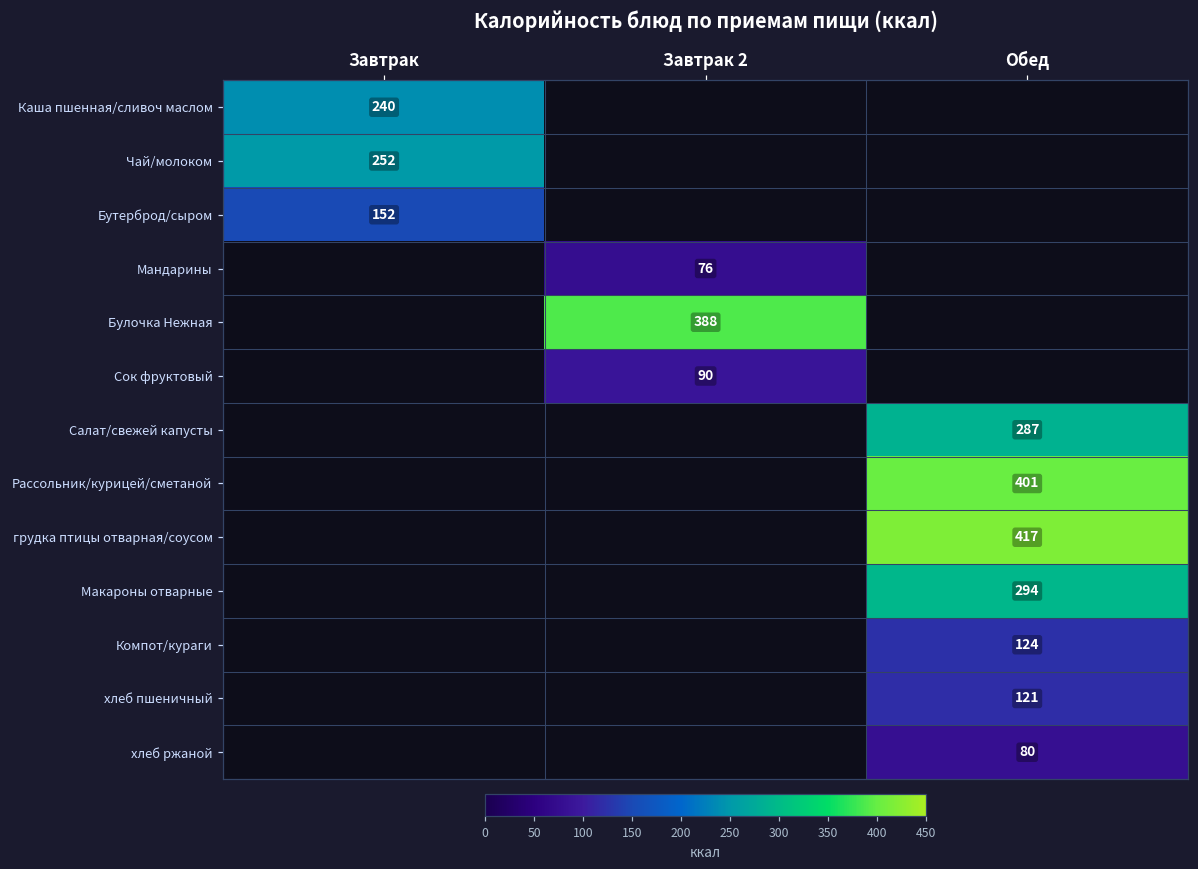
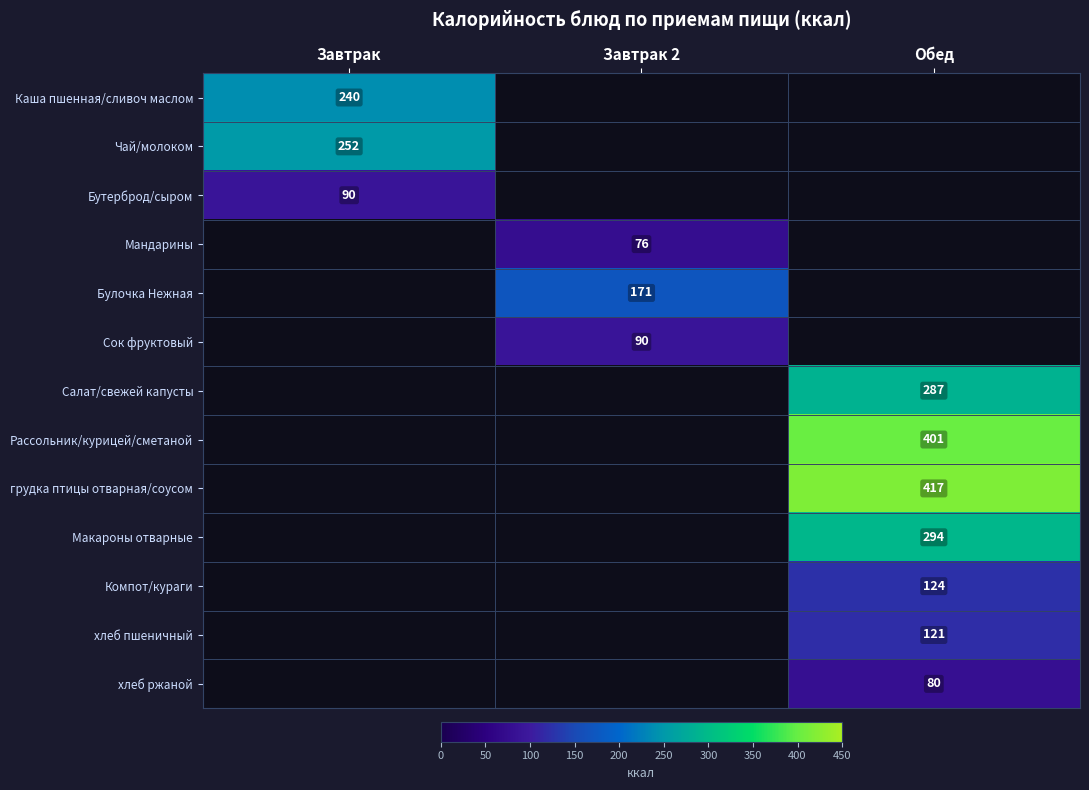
  {
    "Бутерброд/сыром": {
-     "Завтрак": 152
+     "Завтрак": 90
    },
    "Булочка Нежная": {
-     "Завтрак 2": 388
+     "Завтрак 2": 171
    }
  }
